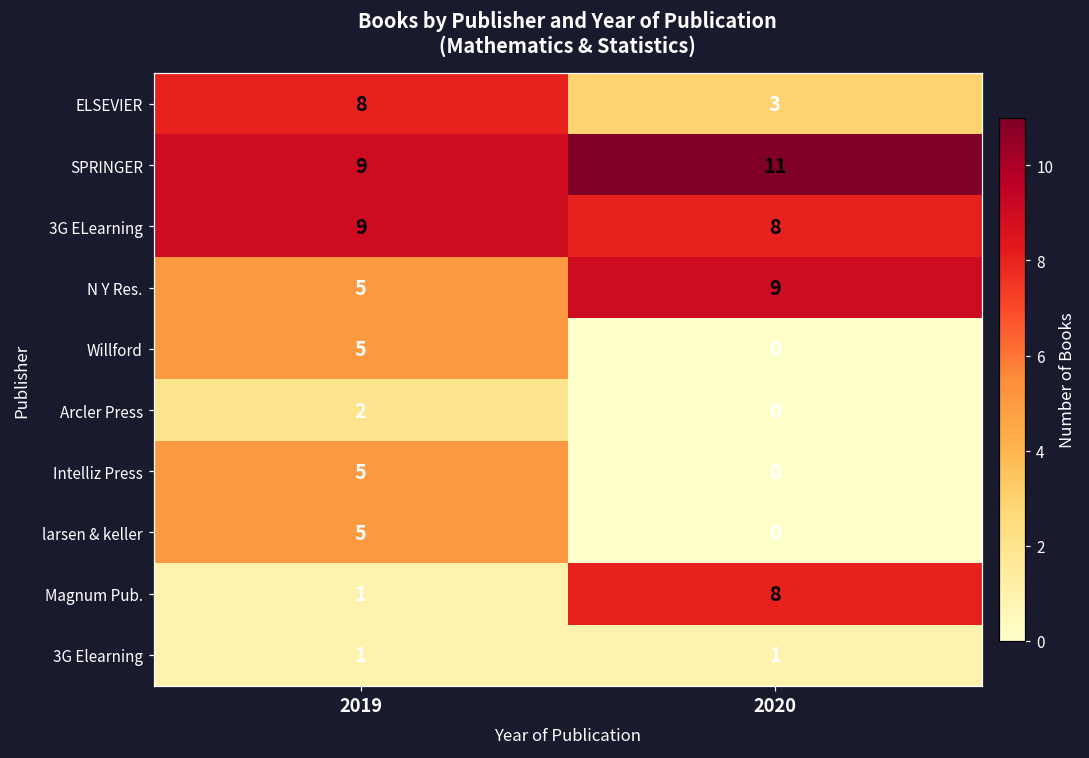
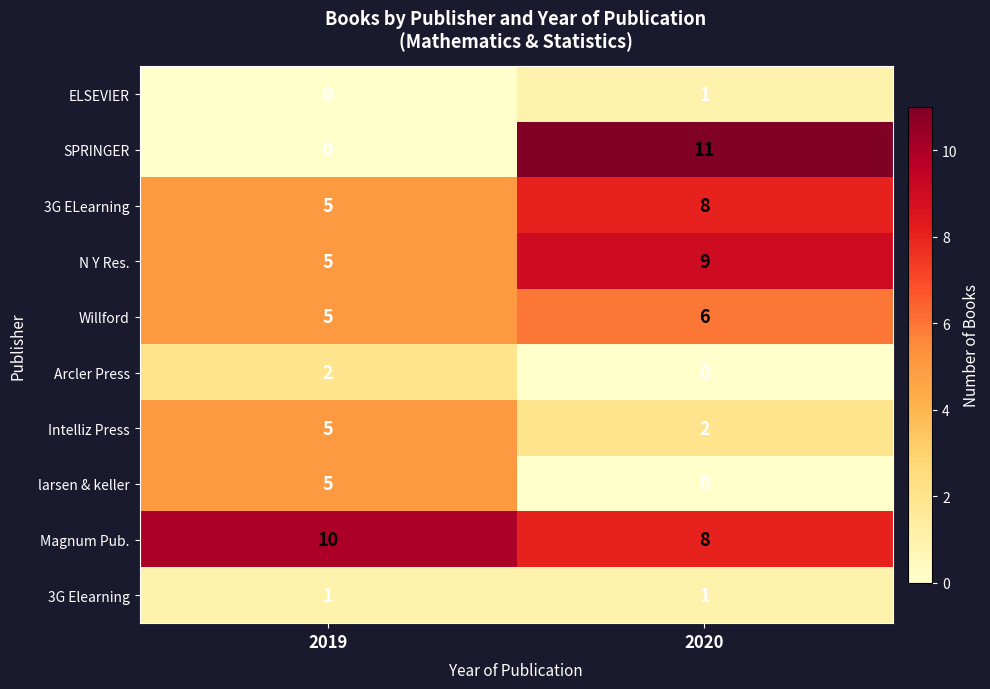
  {
    "ELSEVIER": {
-     "2019": 8,
-     "2020": 3
+     "2019": 0,
+     "2020": 1
    },
    "SPRINGER": {
-     "2019": 9,
+     "2019": 0,
      "2020": 11
    },
    "3G ELearning": {
-     "2019": 9,
+     "2019": 5,
      "2020": 8
    },
    "N Y Res.": {
      "2019": 5,
      "2020": 9
    },
    "Willford": {
      "2019": 5,
-     "2020": 0
+     "2020": 6
    },
    "Arcler Press": {
      "2019": 2,
      "2020": 0
    },
    "Intelliz Press": {
      "2019": 5,
-     "2020": 0
+     "2020": 2
    },
    "larsen & keller": {
      "2019": 5,
      "2020": 0
    },
    "Magnum Pub.": {
-     "2019": 1,
+     "2019": 10,
      "2020": 8
    },
    "3G Elearning": {
      "2019": 1,
      "2020": 1
    }
  }
